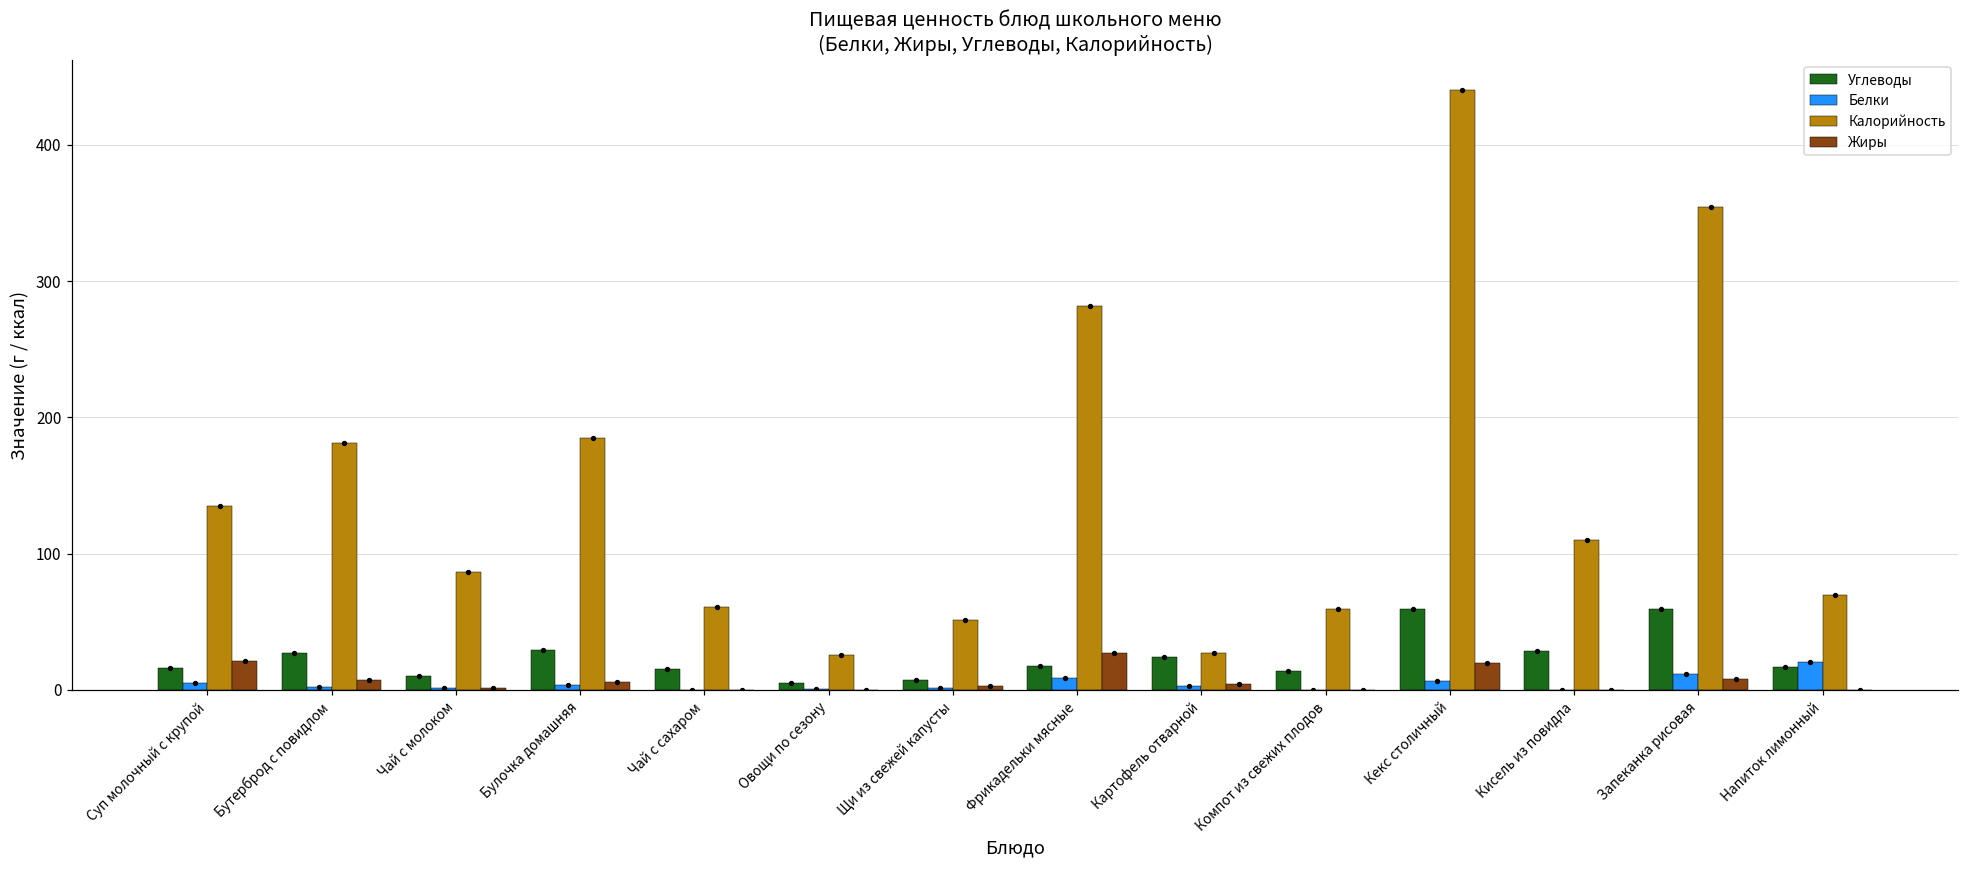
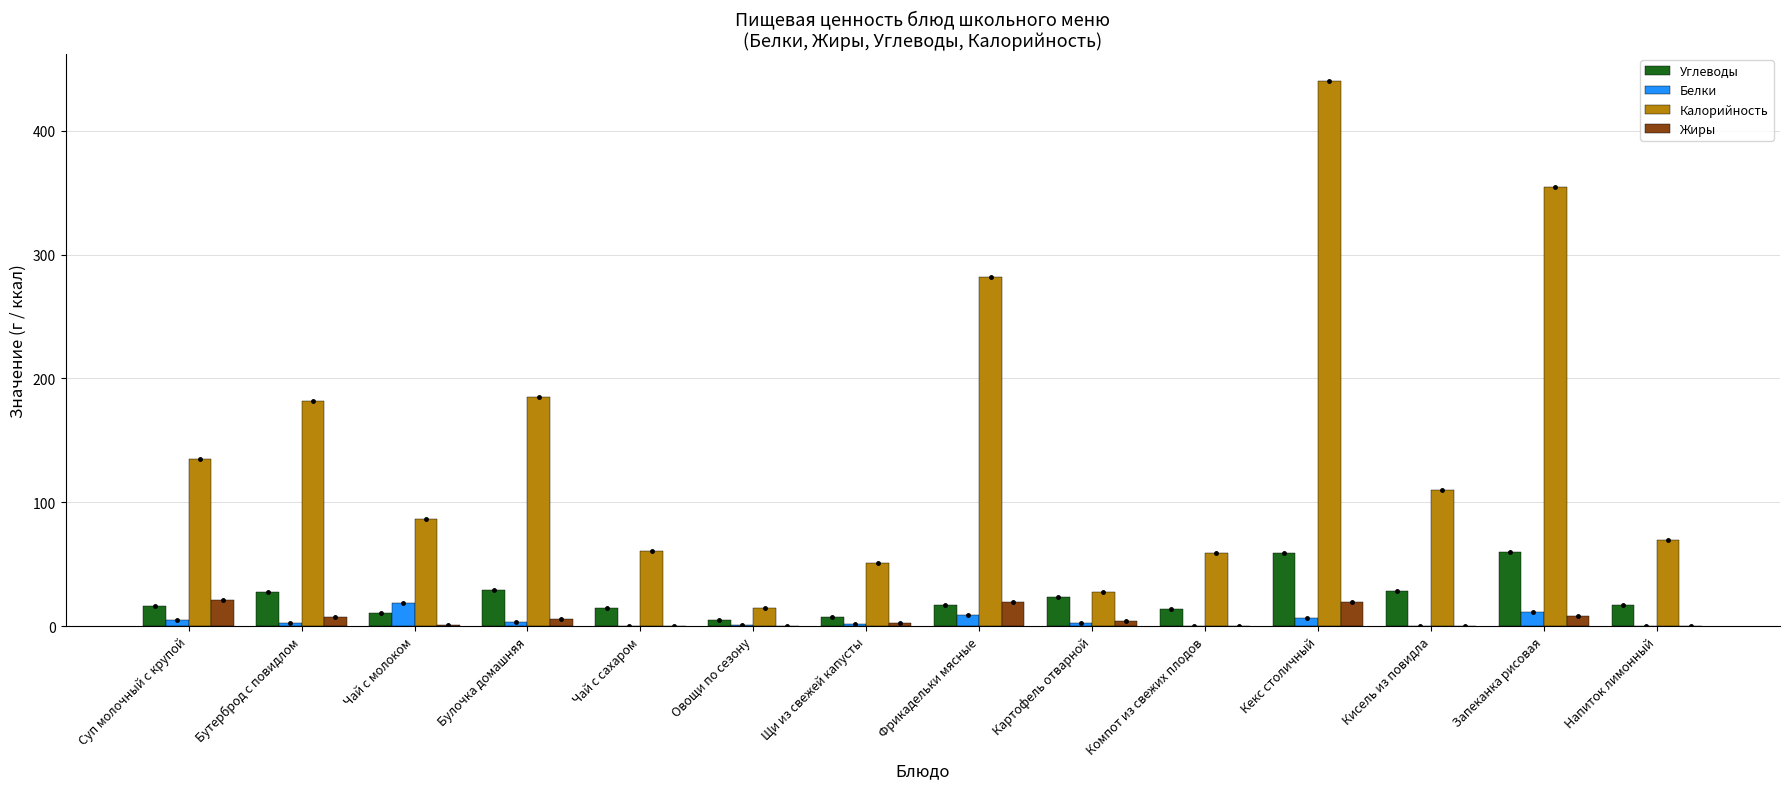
  {
    "Углеводы": {
      "Суп молочный с крупой": 16,
      "Бутерброд с повидлом": 27,
      "Чай с молоком": 11,
      "Булочка домашняя": 29,
      "Чай с сахаром": 15,
      "Овощи по сезону": 5,
      "Щи из свежей капусты": 7,
      "Фрикадельки мясные": 17,
      "Картофель отварной": 24,
      "Компот из свежих плодов": 14,
      "Кекс столичный": 59,
      "Кисель из повидла": 28,
      "Запеканка рисовая": 60,
      "Напиток лимонный": 17
    },
    "Белки": {
      "Суп молочный с крупой": 5,
      "Бутерброд с повидлом": 2,
-     "Чай с молоком": 2,
+     "Чай с молоком": 19,
      "Булочка домашняя": 4,
      "Фрикадельки мясные": 9,
      "Картофель отварной": 3,
      "Кекс столичный": 6,
      "Запеканка рисовая": 11,
-     "Напиток лимонный": 21
+     "Напиток лимонный": 0
    },
    "Калорийность": {
      "Суп молочный с крупой": 135,
      "Бутерброд с повидлом": 182,
      "Чай с молоком": 87,
      "Булочка домашняя": 185,
      "Чай с сахаром": 61,
-     "Овощи по сезону": 26,
+     "Овощи по сезону": 15,
      "Щи из свежей капусты": 51,
      "Фрикадельки мясные": 282,
      "Картофель отварной": 27,
      "Компот из свежих плодов": 59,
      "Кекс столичный": 440,
      "Кисель из повидла": 110,
      "Запеканка рисовая": 354,
      "Напиток лимонный": 70
    },
    "Жиры": {
      "Суп молочный с крупой": 21,
      "Бутерброд с повидлом": 7,
      "Булочка домашняя": 6,
      "Чай с сахаром": 0,
      "Щи из свежей капусты": 3,
-     "Фрикадельки мясные": 27,
+     "Фрикадельки мясные": 20,
      "Картофель отварной": 4,
      "Кекс столичный": 19,
      "Кисель из повидла": 0,
      "Запеканка рисовая": 8,
      "Напиток лимонный": 0
    }
  }
